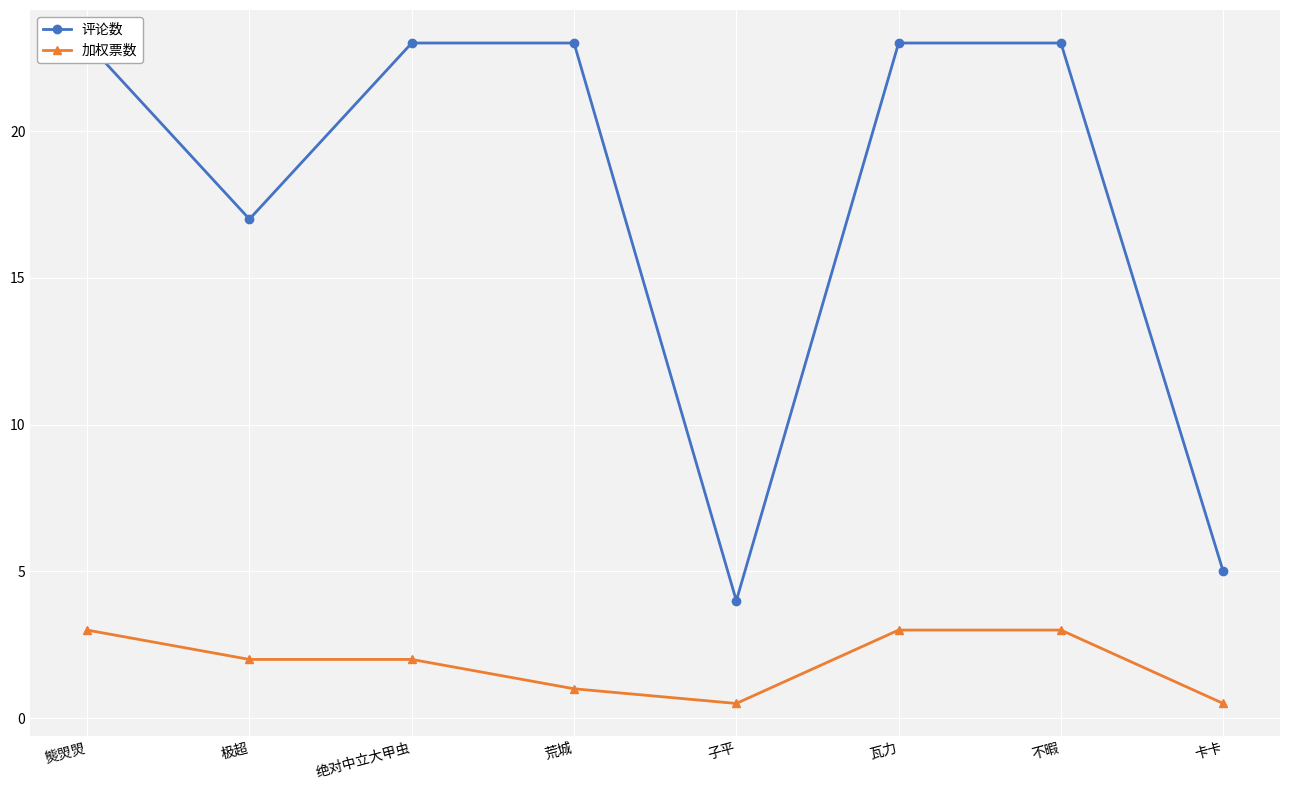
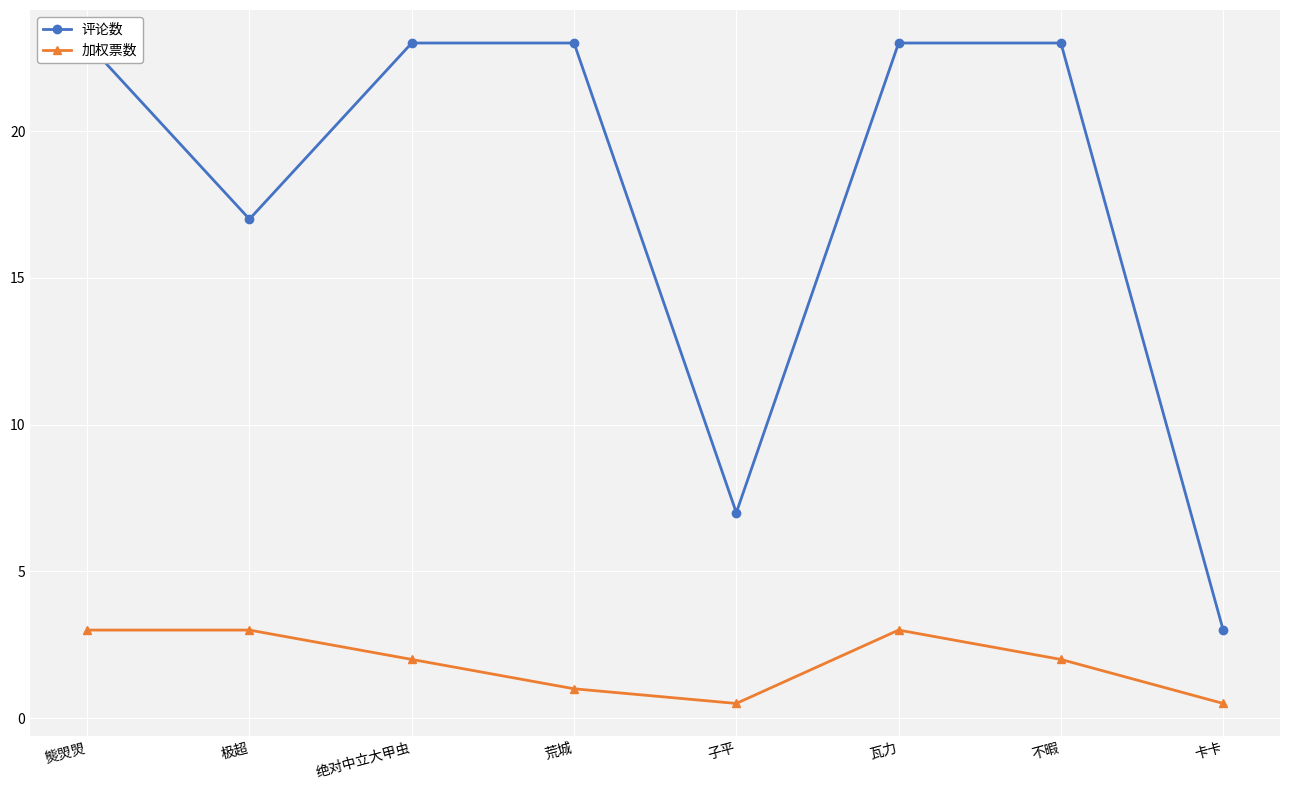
  {
    "评论数": {
      "极超": 17,
      "绝对中立大甲虫": 23,
      "荒城": 23,
-     "子平": 4,
+     "子平": 7,
      "瓦力": 23,
      "不暇": 23,
-     "卡卡": 5
+     "卡卡": 3
    },
    "加权票数": {
      "熋焽焽": 3,
-     "极超": 2,
+     "极超": 3,
      "绝对中立大甲虫": 2,
      "荒城": 1,
      "子平": 0.5,
      "瓦力": 3,
-     "不暇": 3,
+     "不暇": 2,
      "卡卡": 0.5
    }
  }
